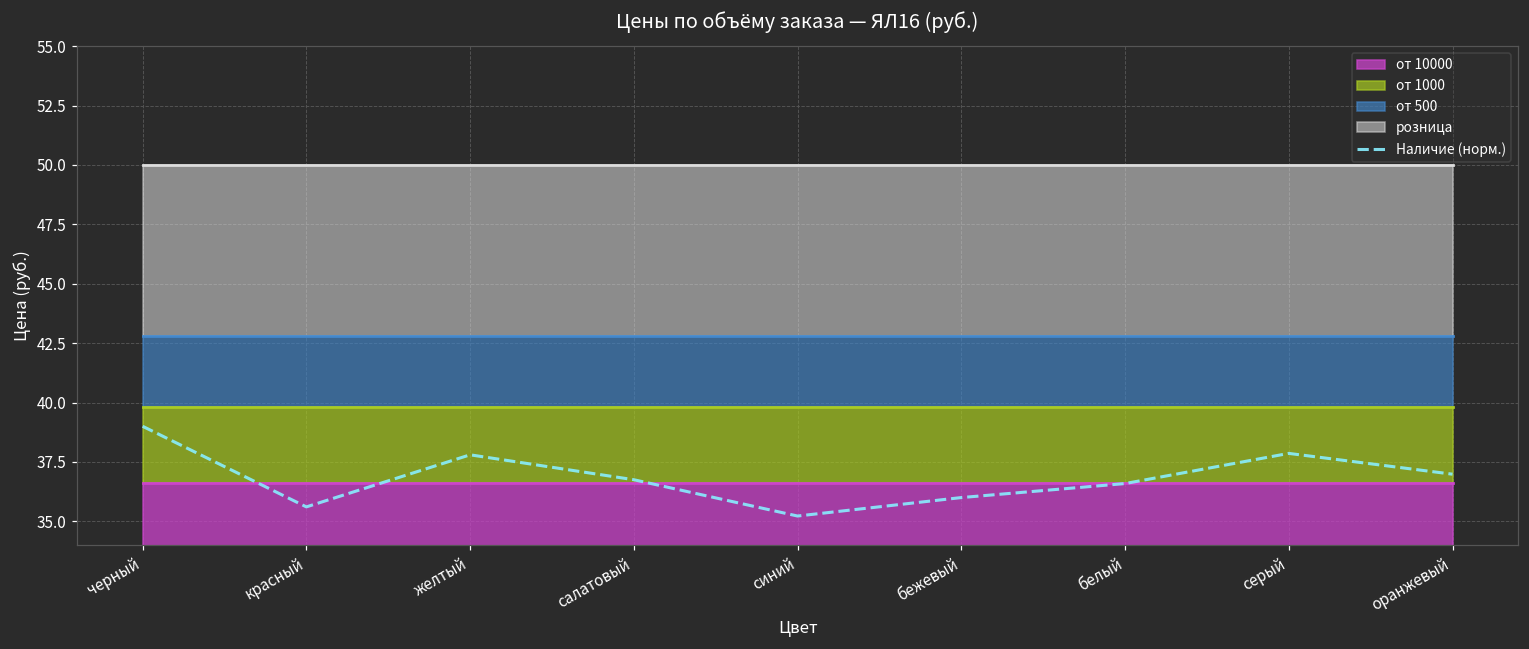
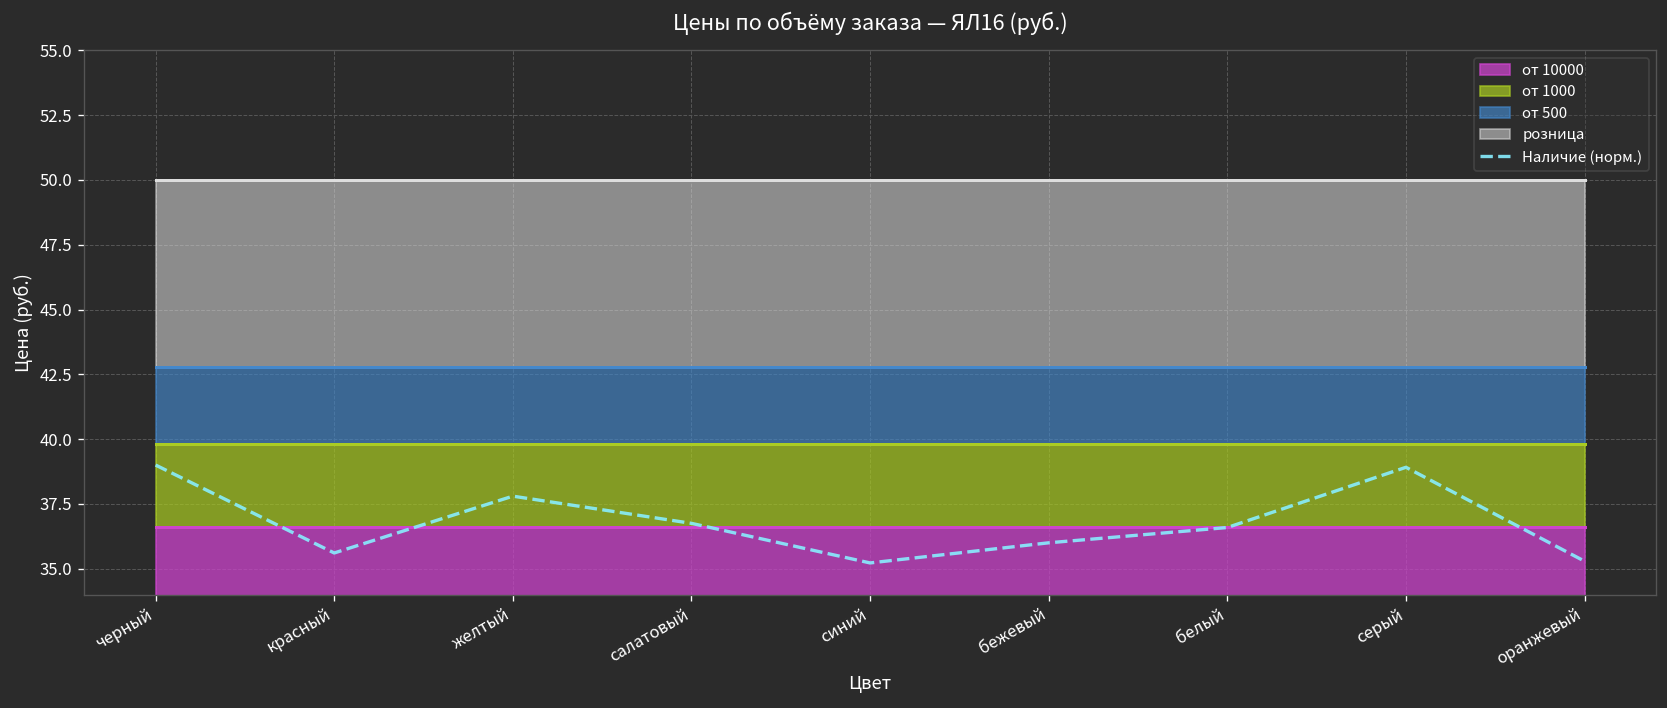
  {
    "от 10000": {
      "черный": 36.6,
      "красный": 36.6,
      "желтый": 36.6,
      "салатовый": 36.6,
      "синий": 36.6,
      "бежевый": 36.6,
      "серый": 36.6,
      "оранжевый": 36.6
    },
    "от 1000": {
      "черный": 39.8,
      "красный": 39.8,
      "желтый": 39.8,
      "салатовый": 39.8,
      "синий": 39.8,
      "бежевый": 39.8,
      "белый": 39.8,
      "серый": 39.8,
      "оранжевый": 39.8
    },
    "от 500": {
      "черный": 42.8,
      "красный": 42.8,
      "желтый": 42.8,
      "салатовый": 42.8,
      "синий": 42.8,
      "бежевый": 42.8,
      "белый": 42.8,
      "серый": 42.8,
      "оранжевый": 42.8
    },
    "розница": {
      "черный": 50.0,
      "красный": 50.0,
      "желтый": 50.0,
      "салатовый": 50.0,
      "синий": 50.0,
      "бежевый": 50.0,
      "белый": 50.0,
      "серый": 50.0,
      "оранжевый": 50.0
    },
    "Наличие (норм.)": {
      "черный": 39.0,
      "красный": 35.6,
      "желтый": 37.8,
      "салатовый": 36.8,
      "синий": 35.2,
      "бежевый": 36.0,
-     "серый": 37.9,
-     "оранжевый": 37.0
+     "серый": 38.9,
+     "оранжевый": 35.3
    }
  }
